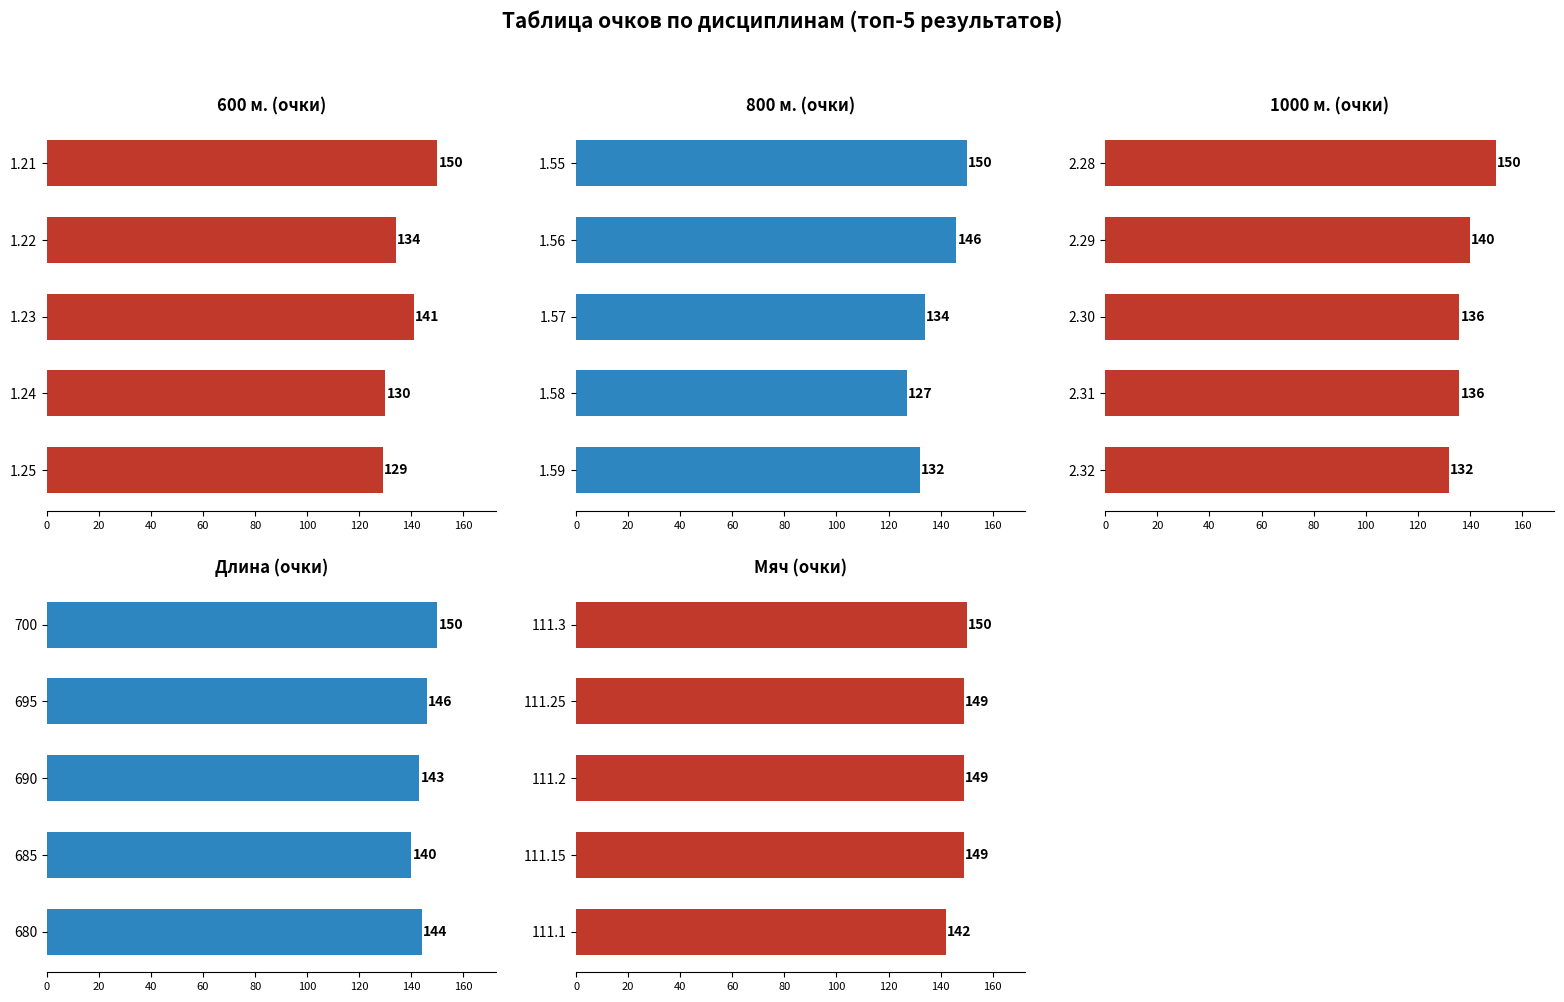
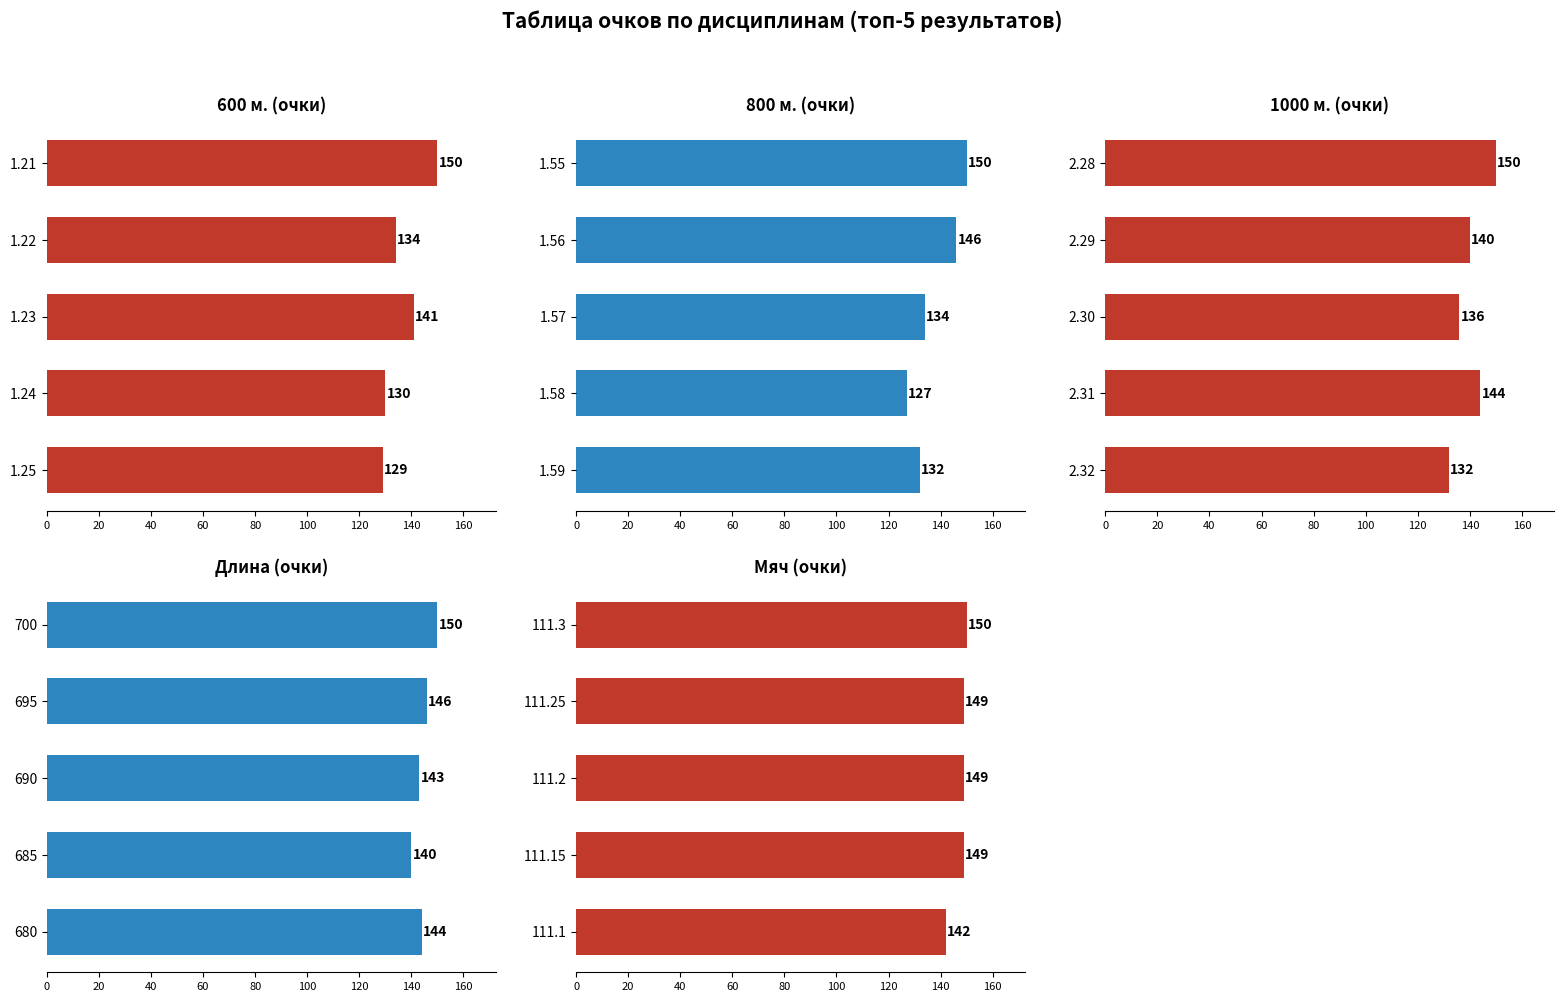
  {
    "600 м. (очки)": {
      "1.21": 150,
      "1.22": 134,
      "1.23": 141,
      "1.24": 130,
      "1.25": 129
    },
    "800 м. (очки)": {
      "1.55": 150,
      "1.56": 146,
      "1.57": 134,
      "1.58": 127,
      "1.59": 132
    },
    "1000 м. (очки)": {
      "2.28": 150,
      "2.29": 140,
      "2.30": 136,
-     "2.31": 136,
+     "2.31": 144,
      "2.32": 132
    },
    "Длина (очки)": {
      "700": 150,
      "695": 146,
      "690": 143,
      "685": 140,
      "680": 144
    },
    "Мяч (очки)": {
      "111.3": 150,
      "111.25": 149,
      "111.2": 149,
      "111.15": 149,
      "111.1": 142
    }
  }
